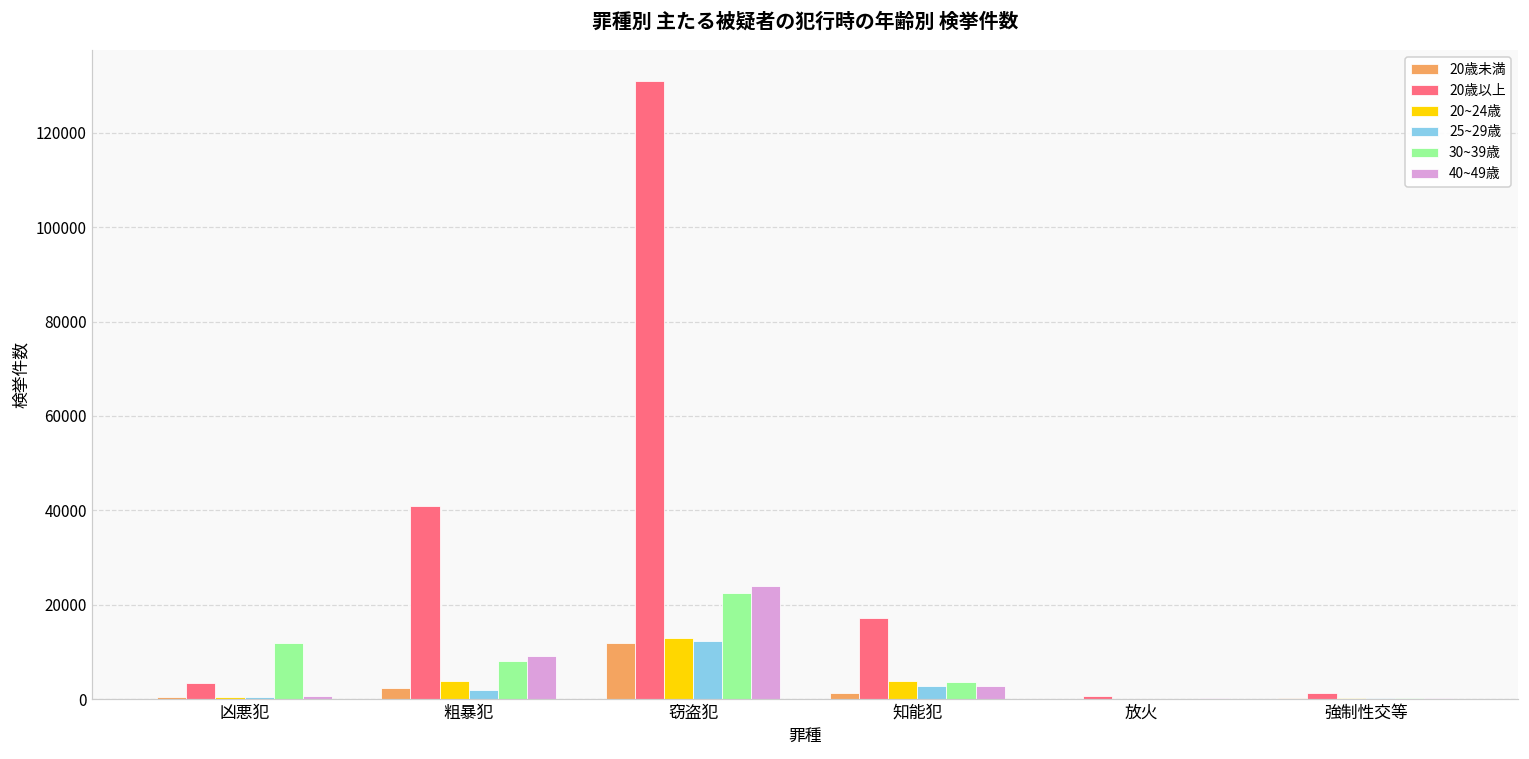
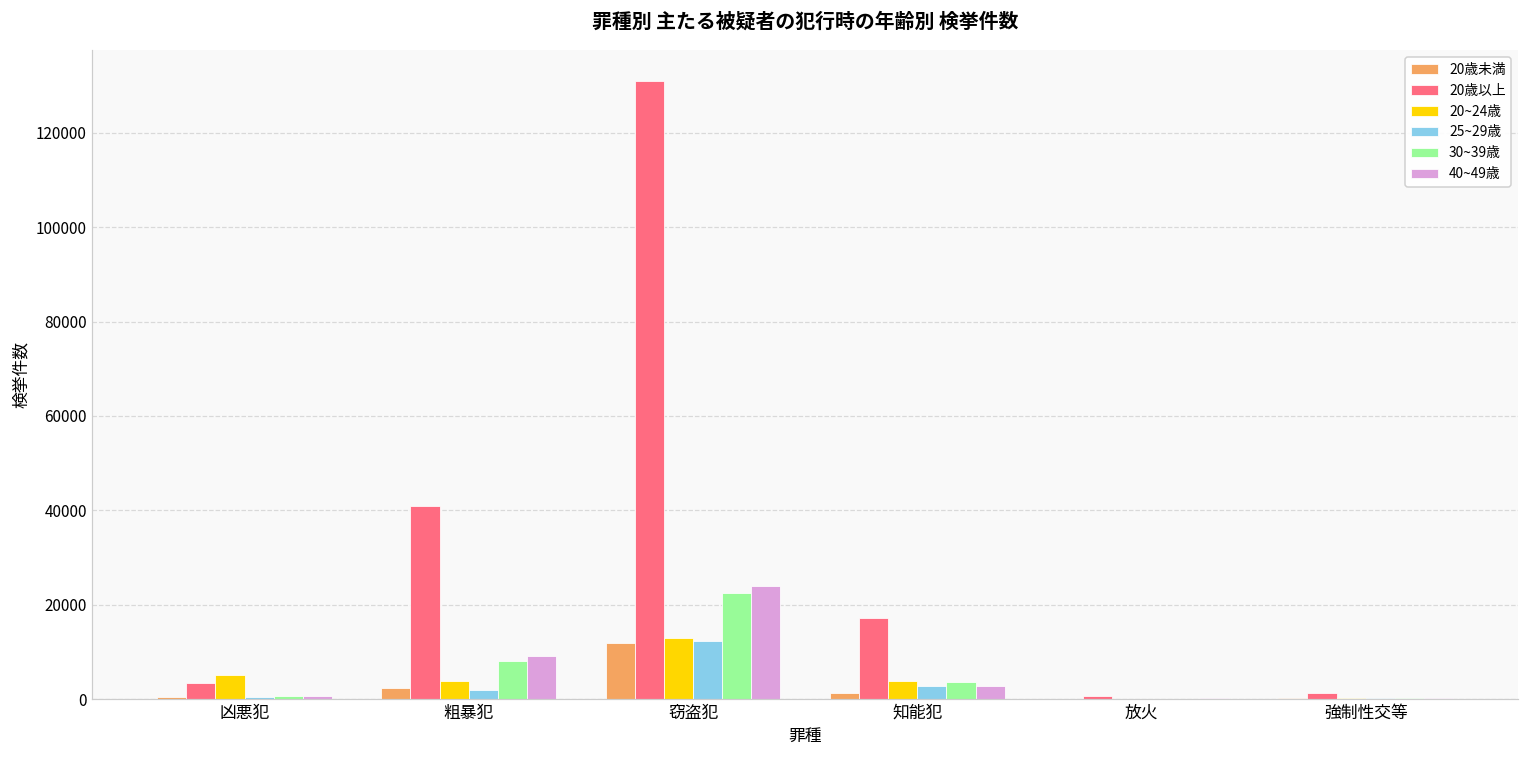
  {
    "20歳未満": {
      "粗暴犯": 2000,
      "窃盗犯": 12000,
      "知能犯": 1000
    },
    "20歳以上": {
      "凶悪犯": 3000,
      "粗暴犯": 41000,
      "窃盗犯": 131000,
      "知能犯": 17000,
      "強制性交等": 1000
    },
    "20~24歳": {
-     "凶悪犯": 0,
+     "凶悪犯": 5000,
      "粗暴犯": 4000,
      "窃盗犯": 13000,
      "知能犯": 4000
    },
    "25~29歳": {
      "粗暴犯": 2000,
      "窃盗犯": 12000,
      "知能犯": 3000
    },
    "30~39歳": {
-     "凶悪犯": 12000,
+     "凶悪犯": 1000,
      "粗暴犯": 8000,
      "窃盗犯": 22000,
      "知能犯": 4000
    },
    "40~49歳": {
      "凶悪犯": 1000,
      "粗暴犯": 9000,
      "窃盗犯": 24000,
      "知能犯": 3000
    }
  }
